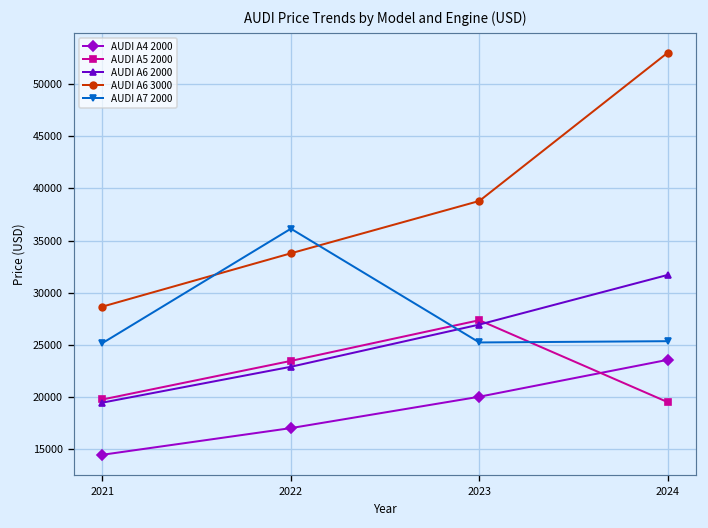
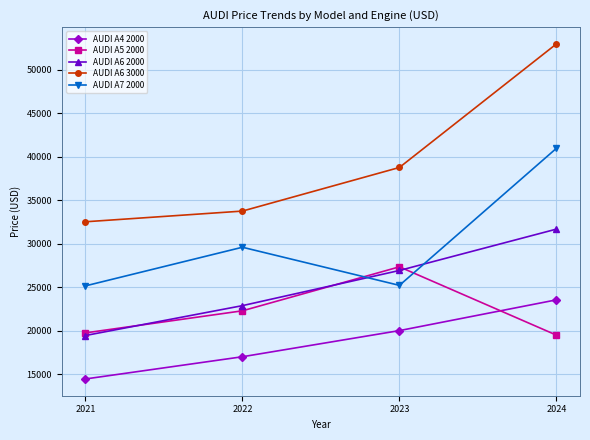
  {
    "AUDI A5 2000": {
      "2021": 20000,
-     "2022": 23000,
+     "2022": 22000,
      "2023": 27000,
      "2024": 20000
    },
    "AUDI A6 3000": {
-     "2021": 29000,
+     "2021": 33000,
      "2022": 34000,
      "2023": 39000,
      "2024": 53000
    },
    "AUDI A7 2000": {
      "2021": 25000,
-     "2022": 36000,
+     "2022": 30000,
      "2023": 25000,
-     "2024": 25000
+     "2024": 41000
    }
  }
